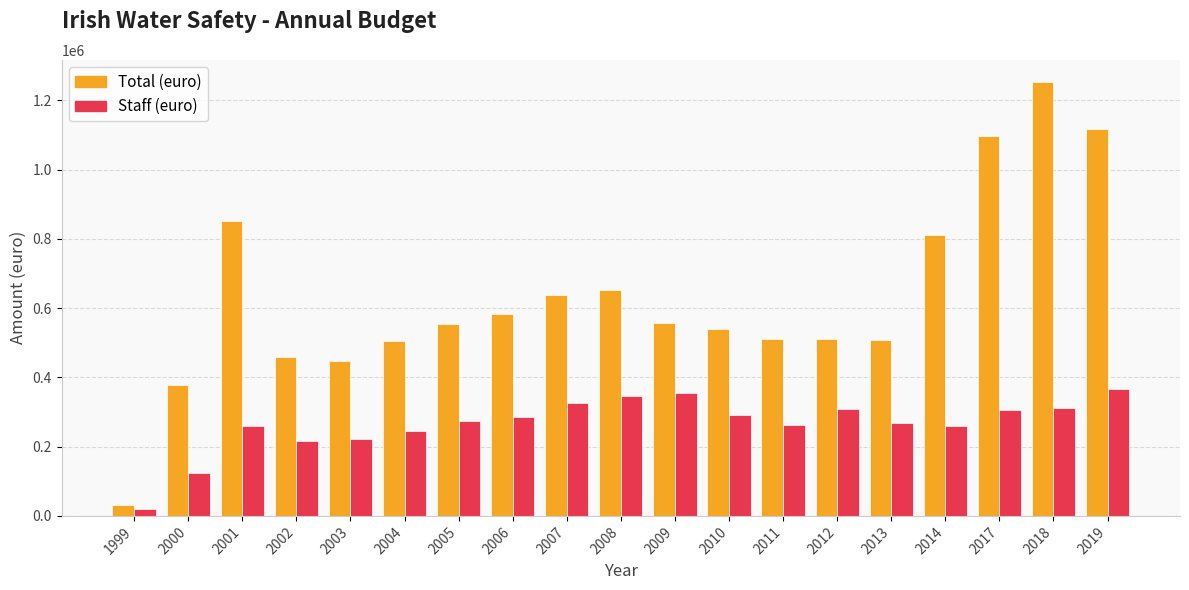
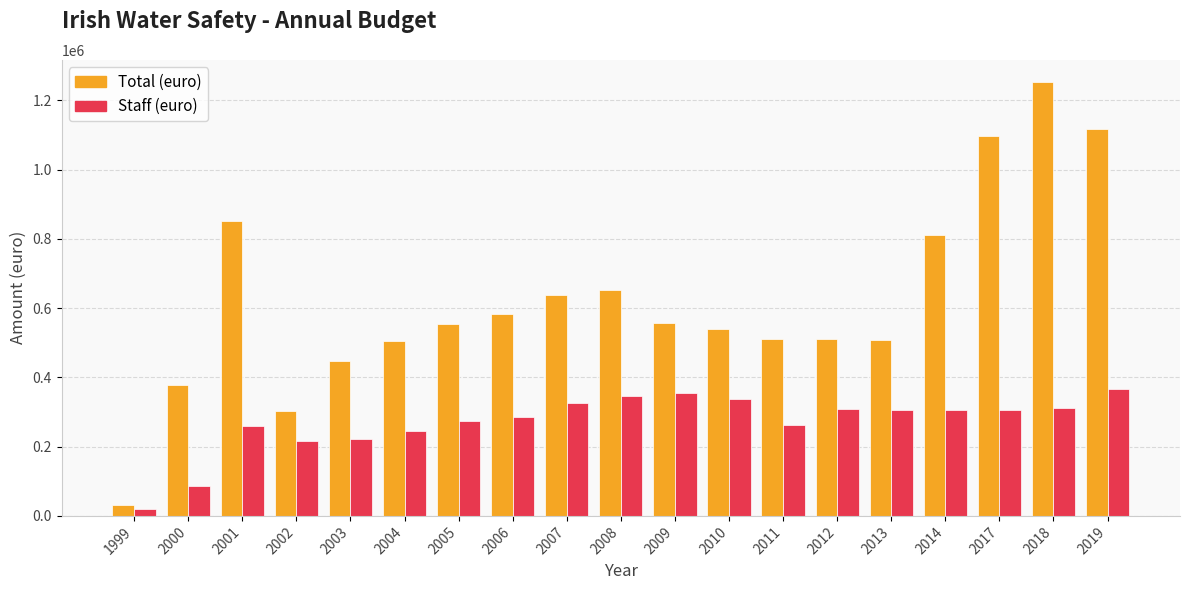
  {
    "Total (euro)": {
      "1999": 30000,
      "2000": 380000,
      "2001": 850000,
-     "2002": 460000,
+     "2002": 300000,
      "2003": 450000,
      "2004": 510000,
      "2005": 550000,
      "2006": 580000,
      "2007": 640000,
      "2008": 650000,
      "2009": 560000,
      "2010": 540000,
      "2011": 510000,
      "2012": 510000,
      "2013": 510000,
      "2014": 810000,
      "2017": 1100000,
      "2018": 1250000,
      "2019": 1120000
    },
    "Staff (euro)": {
      "1999": 20000,
-     "2000": 120000,
+     "2000": 90000,
      "2001": 260000,
      "2002": 220000,
      "2003": 220000,
      "2004": 250000,
      "2005": 270000,
      "2006": 290000,
      "2007": 330000,
      "2008": 350000,
      "2009": 360000,
-     "2010": 290000,
+     "2010": 340000,
      "2011": 260000,
      "2012": 310000,
-     "2013": 270000,
-     "2014": 260000,
+     "2013": 310000,
+     "2014": 310000,
      "2017": 310000,
      "2018": 310000,
      "2019": 370000
    }
  }
